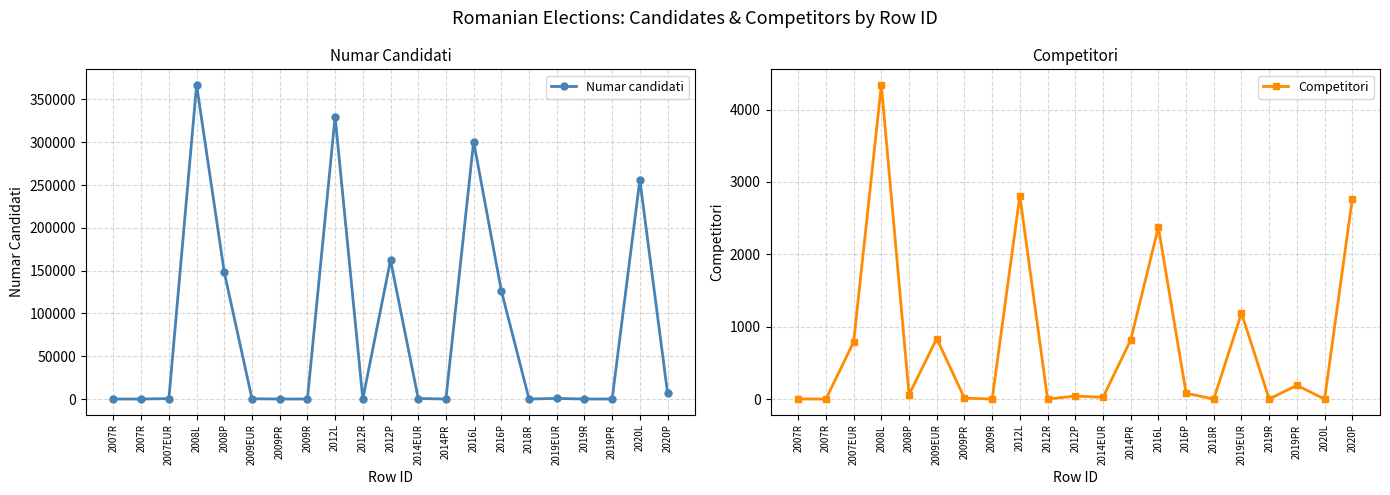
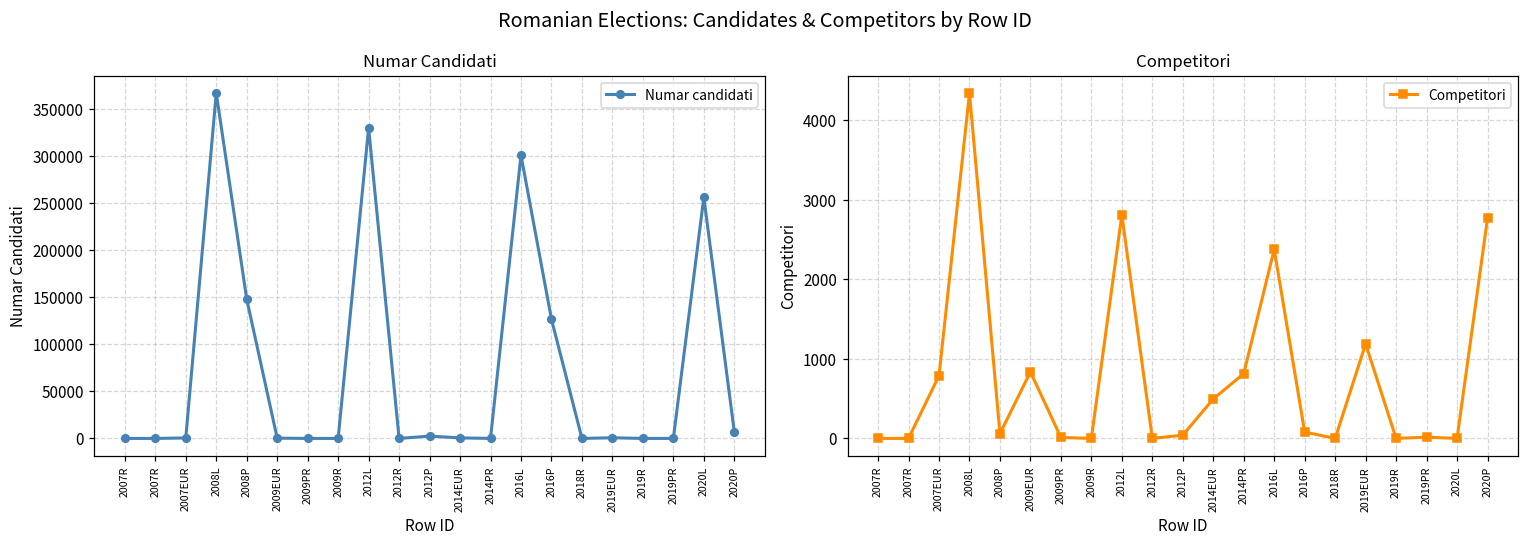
  {
    "Numar Candidati": {
      "2007EUR": 0,
      "2008L": 370000,
      "2008P": 150000,
      "2009EUR": 0,
      "2009PR": 0,
      "2009R": 0,
      "2012L": 330000,
      "2012R": 0,
-     "2012P": 160000,
+     "2012P": 0,
      "2014EUR": 0,
      "2014PR": 0,
      "2016L": 300000,
      "2016P": 130000,
      "2018R": 0,
      "2019EUR": 0,
      "2019R": 0,
      "2019PR": 0,
      "2020L": 260000,
      "2020P": 10000
    },
    "Competitori": {
      "2007EUR": 800,
      "2008L": 4300,
      "2008P": 100,
      "2009EUR": 800,
      "2009PR": 0,
      "2009R": 0,
      "2012L": 2800,
      "2012R": 0,
      "2012P": 0,
-     "2014EUR": 0,
+     "2014EUR": 500,
      "2014PR": 800,
      "2016L": 2400,
      "2016P": 100,
      "2018R": 0,
      "2019EUR": 1200,
      "2019R": 0,
-     "2019PR": 200,
+     "2019PR": 0,
      "2020L": 0,
      "2020P": 2800
    }
  }
